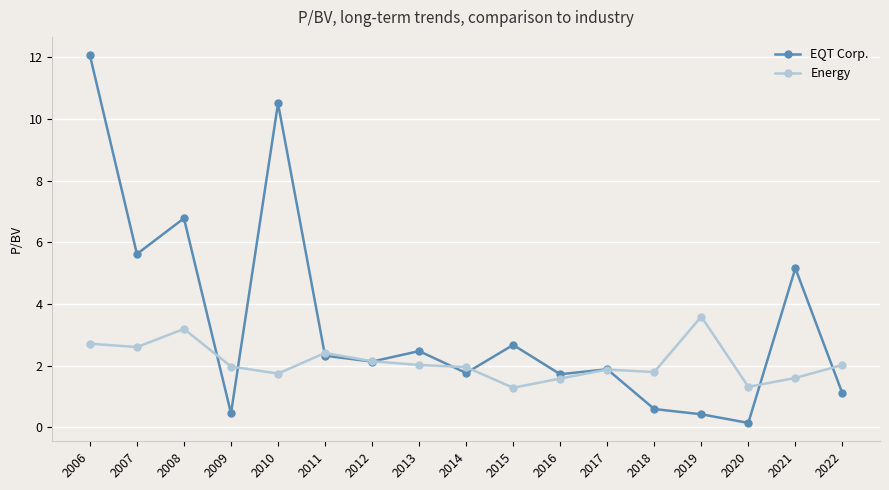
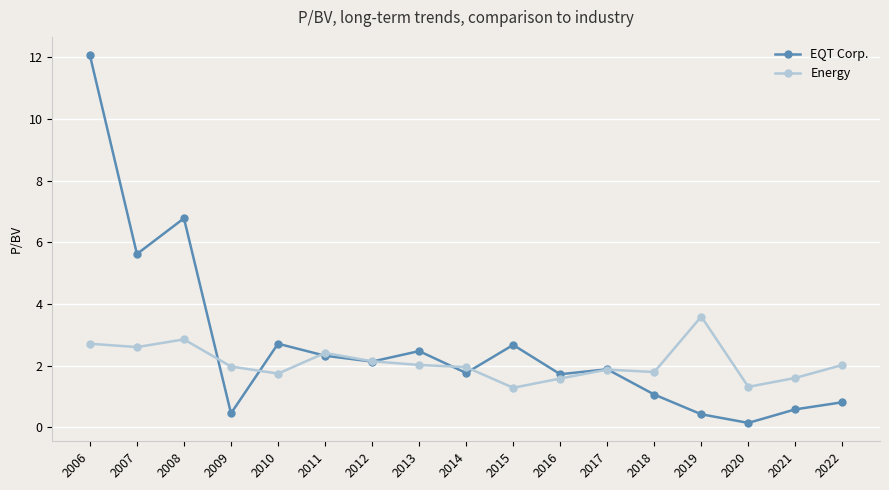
  {
    "EQT Corp.": {
      "2006": 12.1,
      "2007": 5.6,
      "2008": 6.8,
      "2009": 0.5,
-     "2010": 10.5,
+     "2010": 2.7,
      "2011": 2.3,
      "2013": 2.5,
      "2014": 1.8,
      "2015": 2.7,
      "2016": 1.7,
-     "2018": 0.6,
+     "2018": 1.1,
      "2019": 0.4,
      "2020": 0.1,
-     "2021": 5.2,
-     "2022": 1.1
+     "2021": 0.6,
+     "2022": 0.8
    },
    "Energy": {
      "2006": 2.7,
      "2007": 2.6,
-     "2008": 3.2,
+     "2008": 2.9,
      "2009": 2.0,
      "2010": 1.7,
      "2011": 2.4,
      "2013": 2.0,
      "2014": 2.0,
      "2015": 1.3,
      "2016": 1.6,
      "2018": 1.8,
      "2019": 3.6,
      "2020": 1.3,
      "2021": 1.6,
      "2022": 2.0
    }
  }
